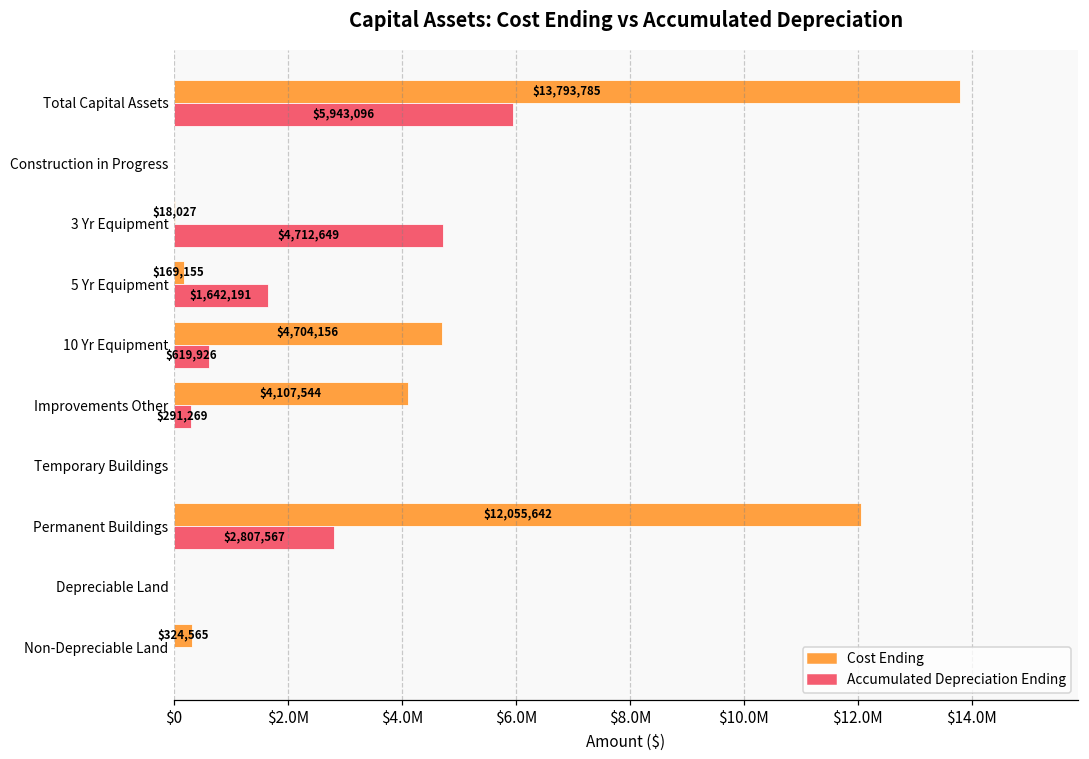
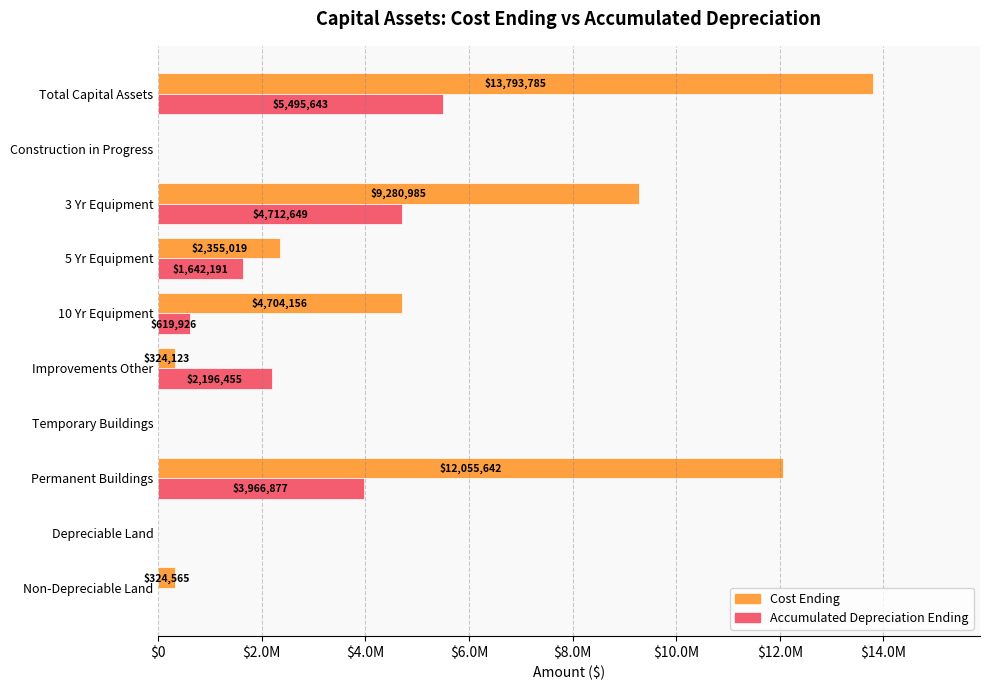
  {
    "Cost Ending": {
      "Total Capital Assets": "$13,793,785",
-     "3 Yr Equipment": "$18,027",
-     "5 Yr Equipment": "$169,155",
+     "3 Yr Equipment": "$9,280,985",
+     "5 Yr Equipment": "$2,355,019",
      "10 Yr Equipment": "$4,704,156",
-     "Improvements Other": "$4,107,544",
+     "Improvements Other": "$324,123",
      "Permanent Buildings": "$12,055,642",
      "Non-Depreciable Land": "$324,565"
    },
    "Accumulated Depreciation Ending": {
-     "Total Capital Assets": "$5,943,096",
+     "Total Capital Assets": "$5,495,643",
      "3 Yr Equipment": "$4,712,649",
      "5 Yr Equipment": "$1,642,191",
      "10 Yr Equipment": "$619,926",
-     "Improvements Other": "$291,269",
-     "Permanent Buildings": "$2,807,567"
+     "Improvements Other": "$2,196,455",
+     "Permanent Buildings": "$3,966,877"
    }
  }
